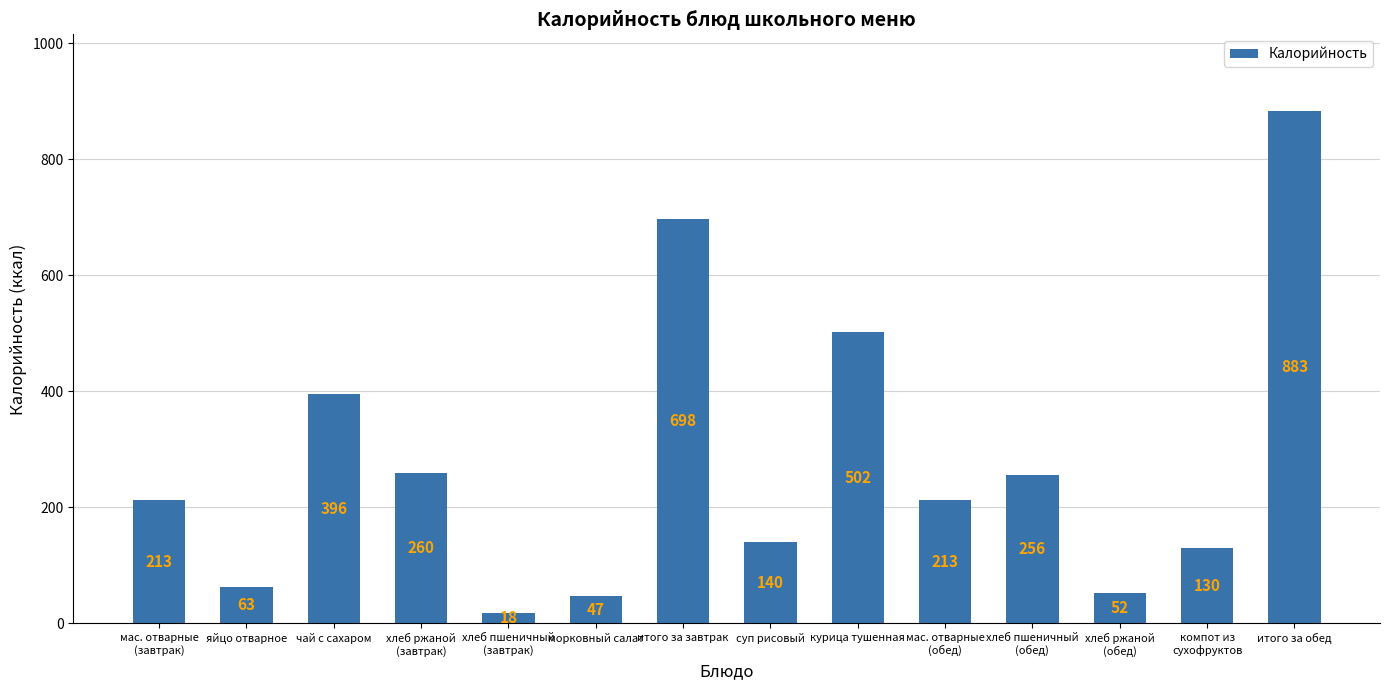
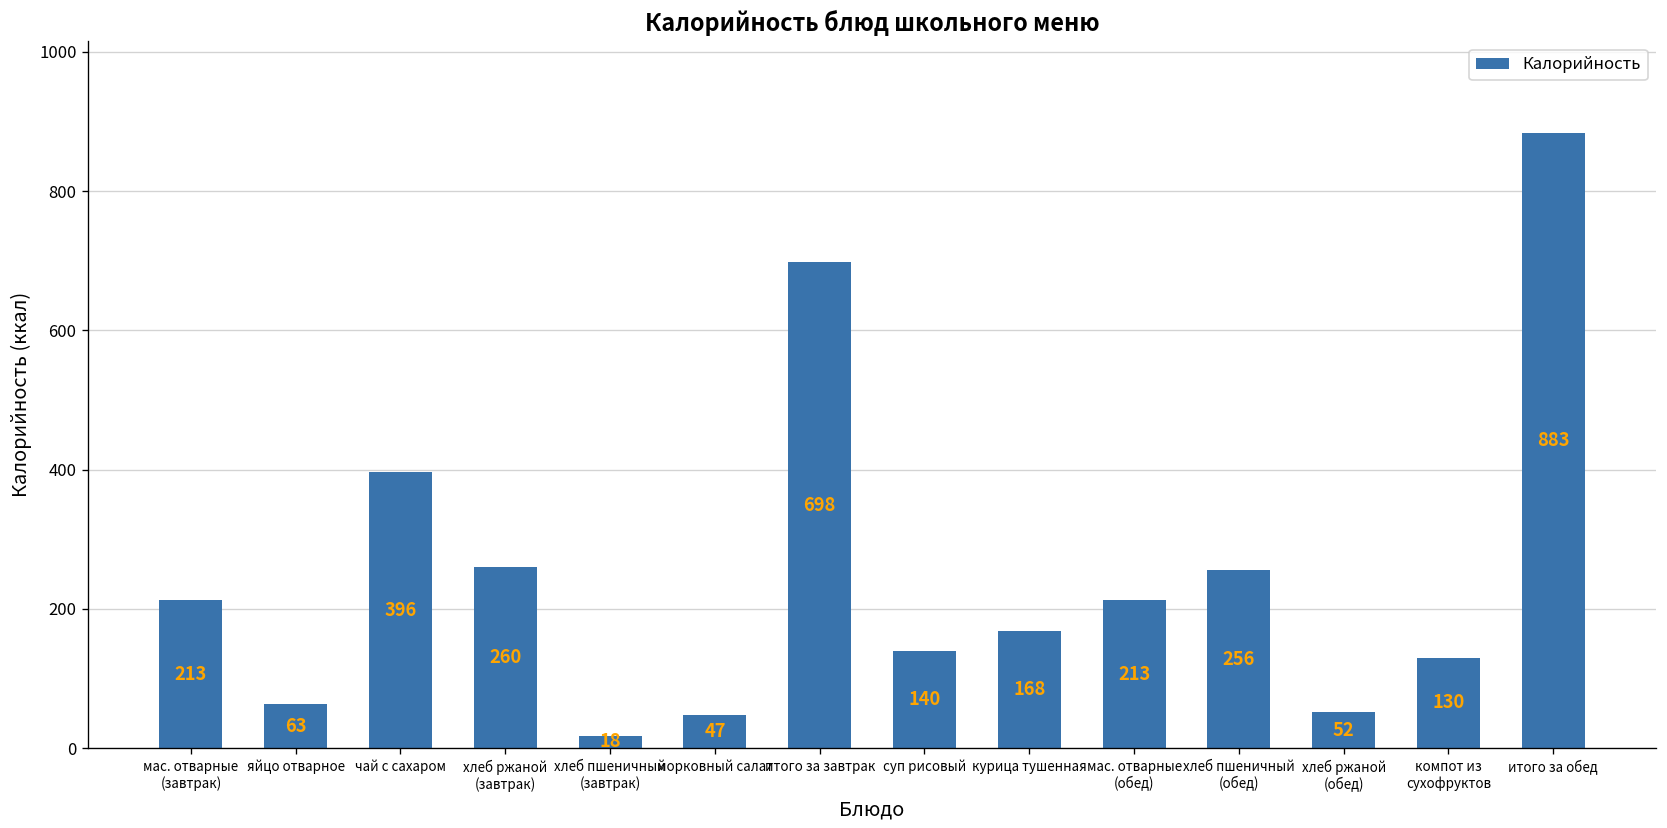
  {
    "маc. отварные (завтрак)": 213,
    "яйцо отварное": 63,
    "чай с сахаром": 396,
    "хлеб ржаной (завтрак)": 260,
    "хлеб пшеничный (завтрак)": 18,
    "морковный салат": 47,
    "итого за завтрак": 698,
    "суп рисовый": 140,
-   "курица тушенная": 502,
+   "курица тушенная": 168,
    "маc. отварные (обед)": 213,
    "хлеб пшеничный (обед)": 256,
    "хлеб ржаной (обед)": 52,
    "компот из сухофруктов": 130,
    "итого за обед": 883
  }
